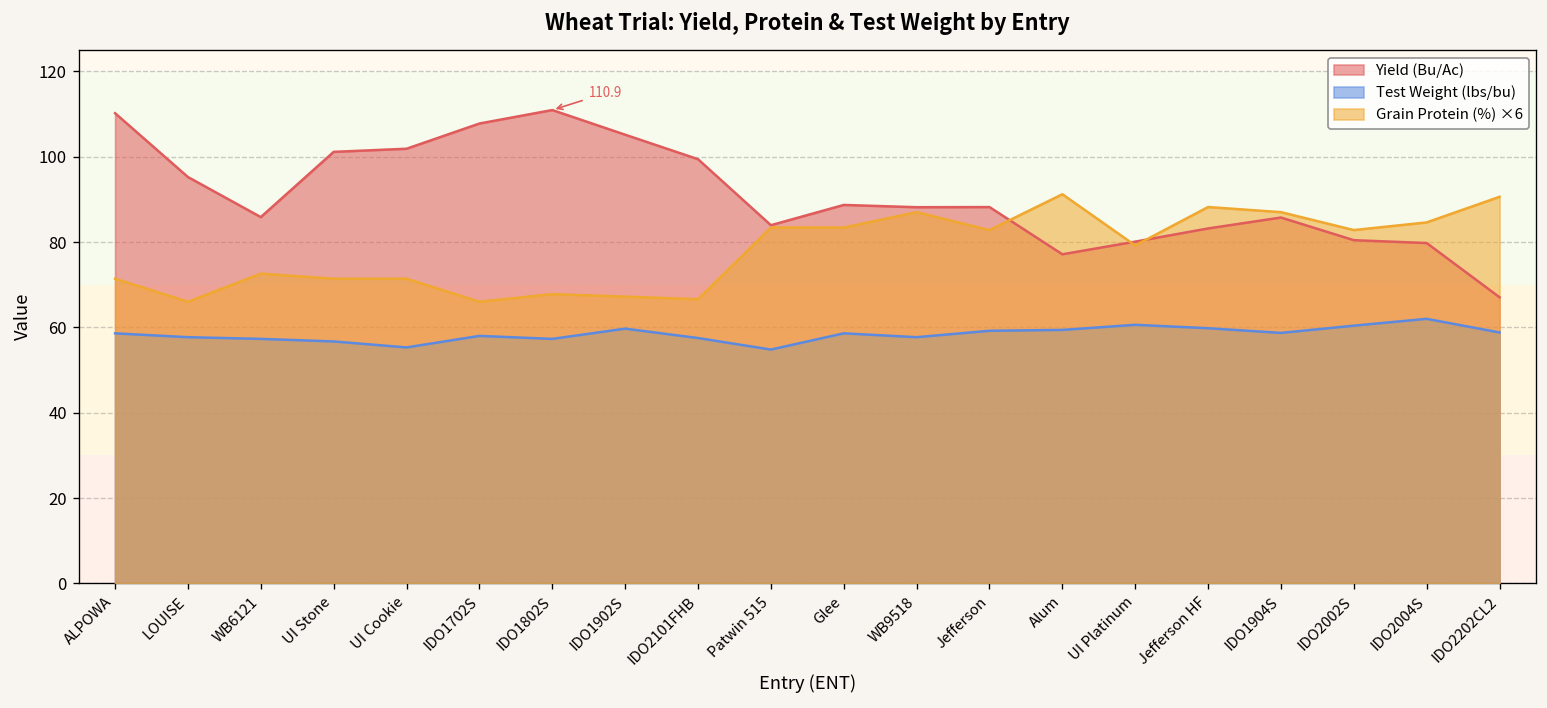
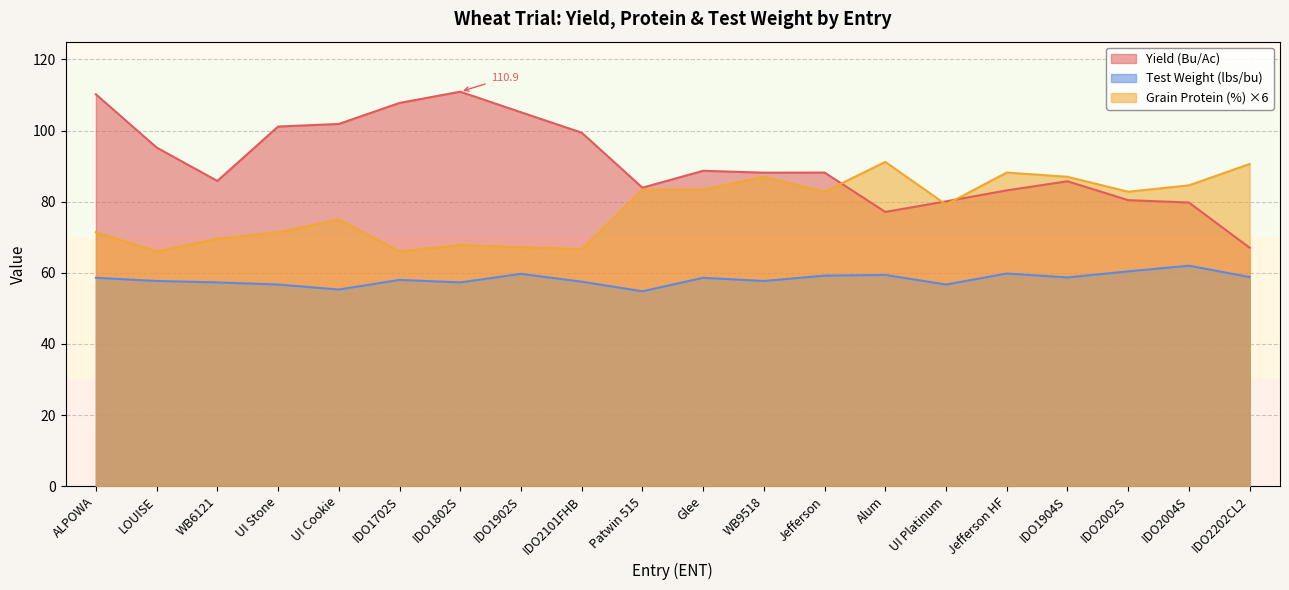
  {
    "Yield (Bu/Ac)": {
      "IDO1802S": 110.9
    },
    "Test Weight (lbs/bu)": {
      "ALPOWA": 59,
      "LOUISE": 58,
      "WB6121": 57,
      "UI Stone": 57,
      "UI Cookie": 55,
      "IDO1702S": 58,
      "IDO1802S": 57,
      "IDO1902S": 60,
      "IDO2101FHB": 58,
      "Patwin 515": 55,
      "Glee": 59,
      "WB9518": 58,
      "Jefferson": 59,
      "Alum": 59,
-     "UI Platinum": 61,
+     "UI Platinum": 57,
      "Jefferson HF": 60,
      "IDO1904S": 59,
      "IDO2002S": 60,
      "IDO2004S": 62,
      "IDO2202CL2": 59
    },
    "Grain Protein (%) ×6": {
      "ALPOWA": 71,
      "LOUISE": 66,
-     "WB6121": 73,
+     "WB6121": 70,
      "UI Stone": 71,
-     "UI Cookie": 71,
+     "UI Cookie": 75,
      "IDO1702S": 66,
      "IDO1802S": 68,
      "IDO1902S": 67,
      "IDO2101FHB": 67,
      "Glee": 83,
      "WB9518": 87,
      "Jefferson": 83,
      "Alum": 91,
      "UI Platinum": 79,
      "Jefferson HF": 88,
      "IDO1904S": 87,
      "IDO2002S": 83,
      "IDO2004S": 85,
      "IDO2202CL2": 91
    }
  }
